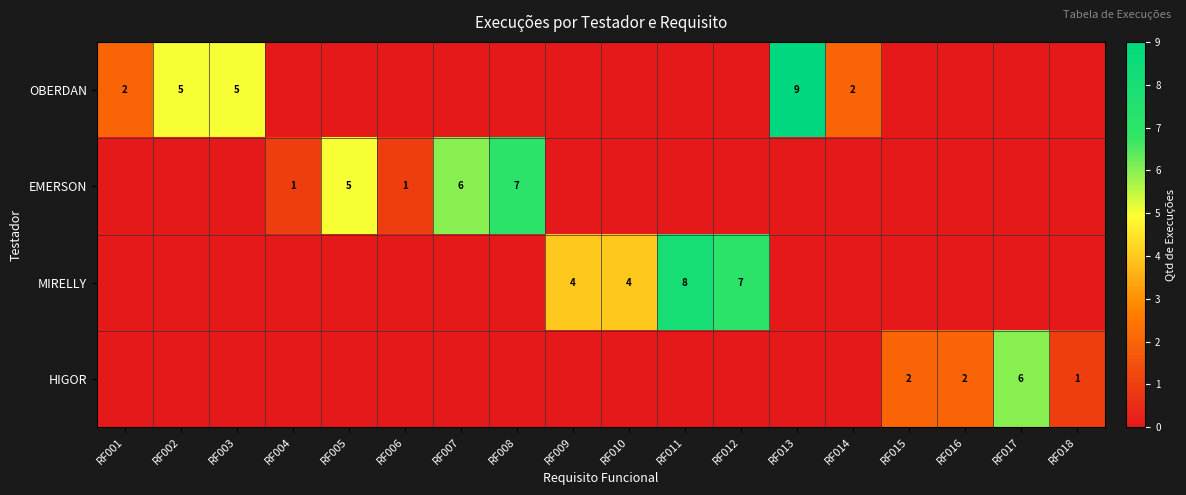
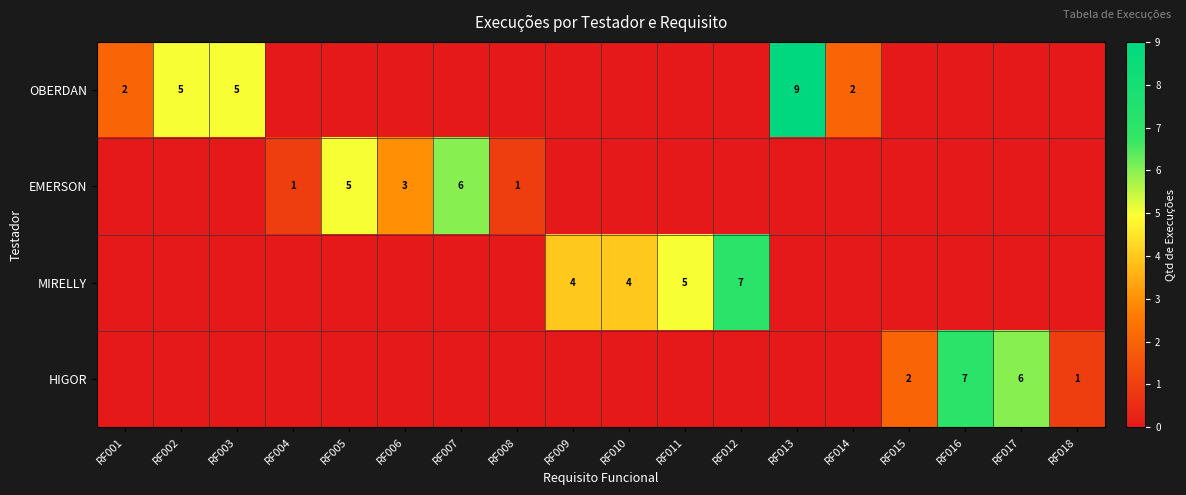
  {
    "OBERDAN": {
      "RF001": 2,
      "RF002": 5,
      "RF003": 5,
      "RF013": 9,
      "RF014": 2
    },
    "EMERSON": {
      "RF004": 1,
      "RF005": 5,
-     "RF006": 1,
+     "RF006": 3,
      "RF007": 6,
-     "RF008": 7
+     "RF008": 1
    },
    "MIRELLY": {
      "RF009": 4,
      "RF010": 4,
-     "RF011": 8,
+     "RF011": 5,
      "RF012": 7
    },
    "HIGOR": {
      "RF015": 2,
-     "RF016": 2,
+     "RF016": 7,
      "RF017": 6,
      "RF018": 1
    }
  }
